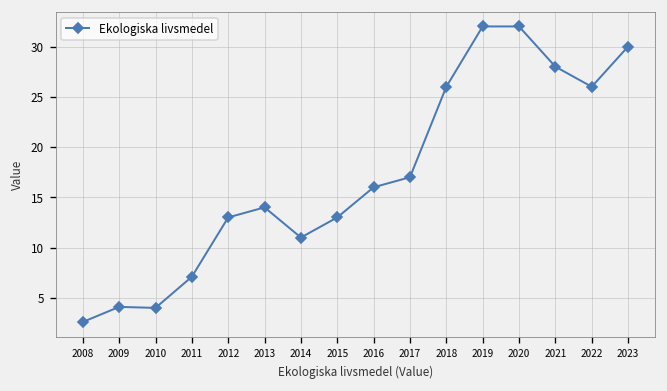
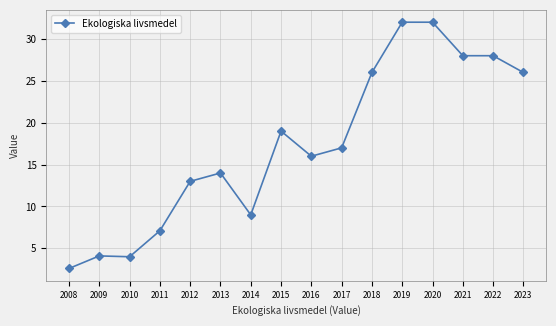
  {
    "2008": 3,
    "2009": 4,
    "2010": 4,
    "2011": 7,
    "2012": 13,
    "2013": 14,
-   "2014": 11,
-   "2015": 13,
+   "2014": 9,
+   "2015": 19,
    "2016": 16,
    "2017": 17,
    "2018": 26,
    "2019": 32,
    "2020": 32,
    "2021": 28,
-   "2022": 26,
-   "2023": 30
+   "2022": 28,
+   "2023": 26
  }
